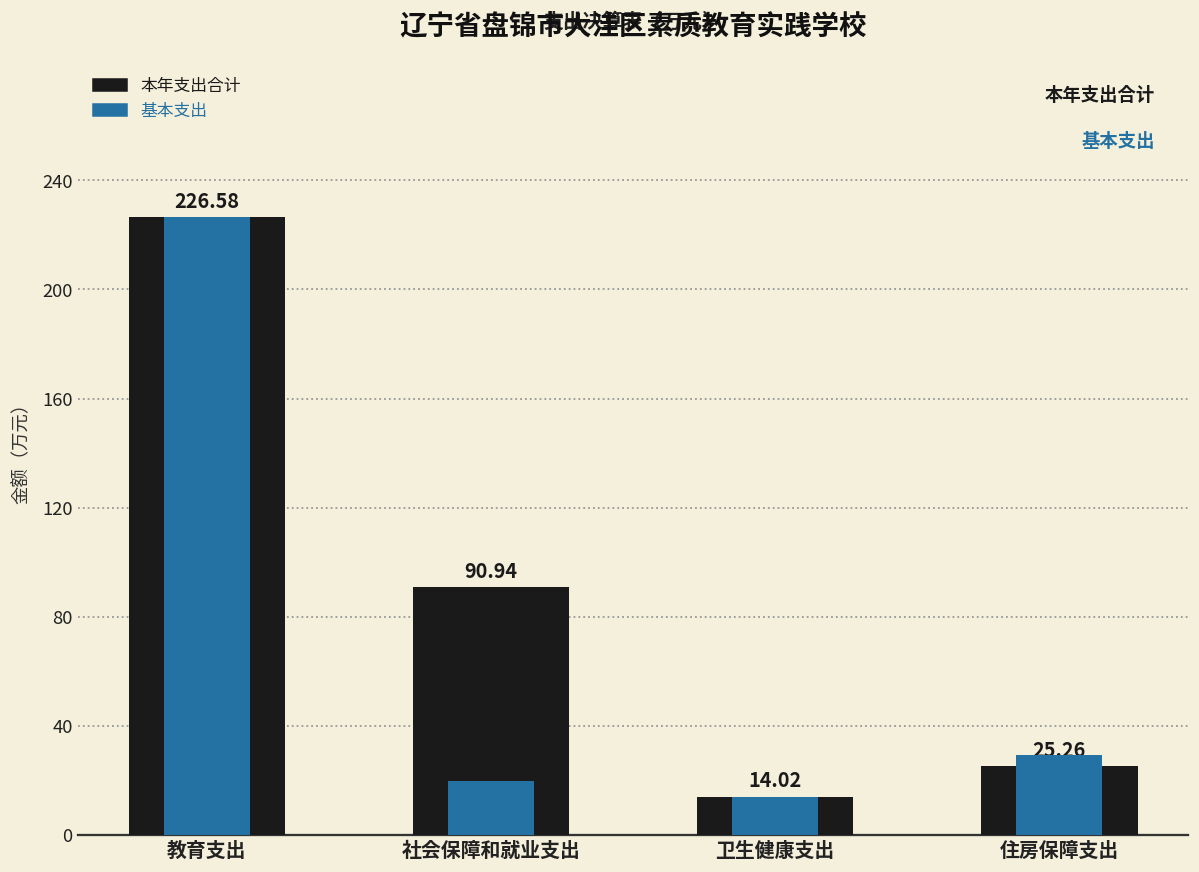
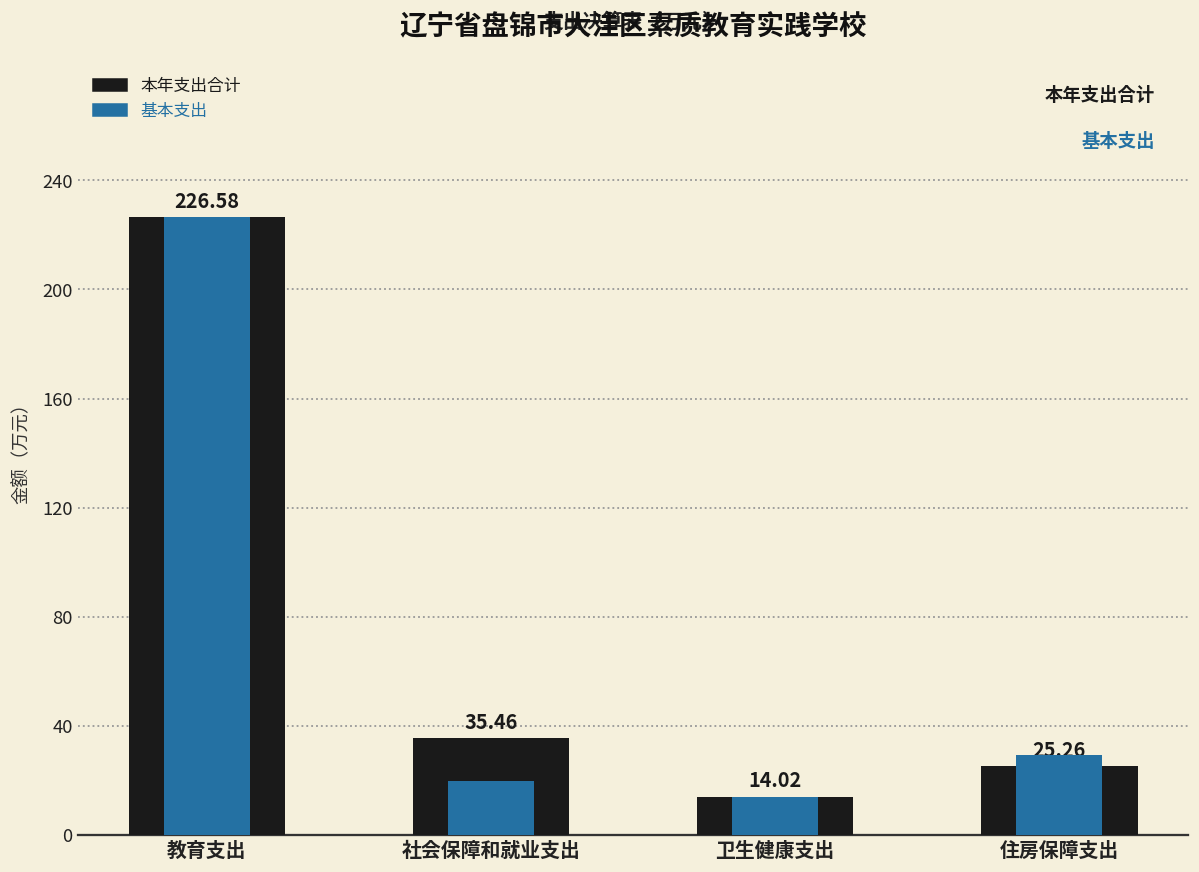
  {
    "本年支出合计": {
      "教育支出": 226.58,
-     "社会保障和就业支出": 90.94,
+     "社会保障和就业支出": 35.46,
      "卫生健康支出": 14.02
    },
    "基本支出": {
      "教育支出": 226.58,
      "卫生健康支出": 14.02
    }
  }
